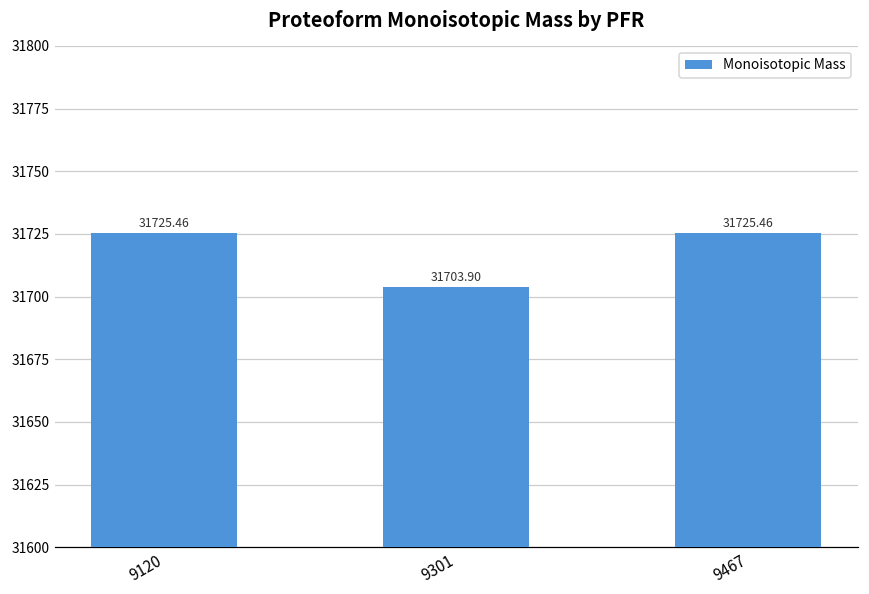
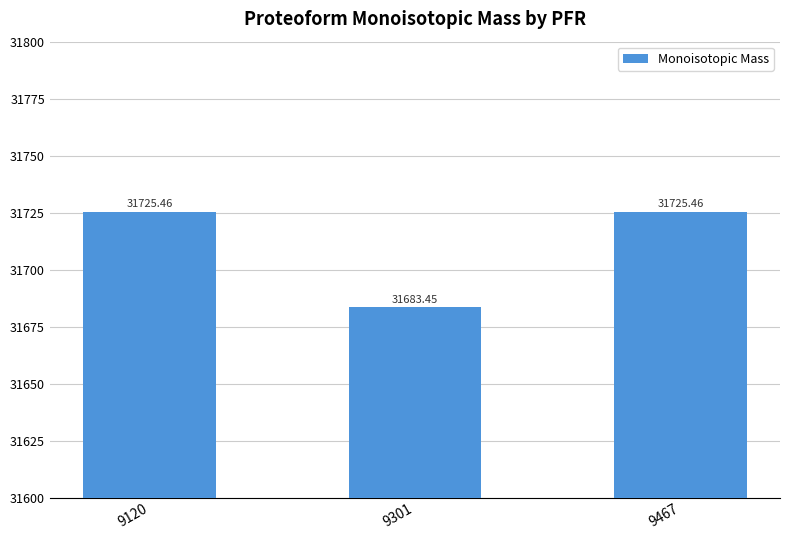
  {
    "9120": 31725.46,
-   "9301": 31703.90,
+   "9301": 31683.45,
    "9467": 31725.46
  }
